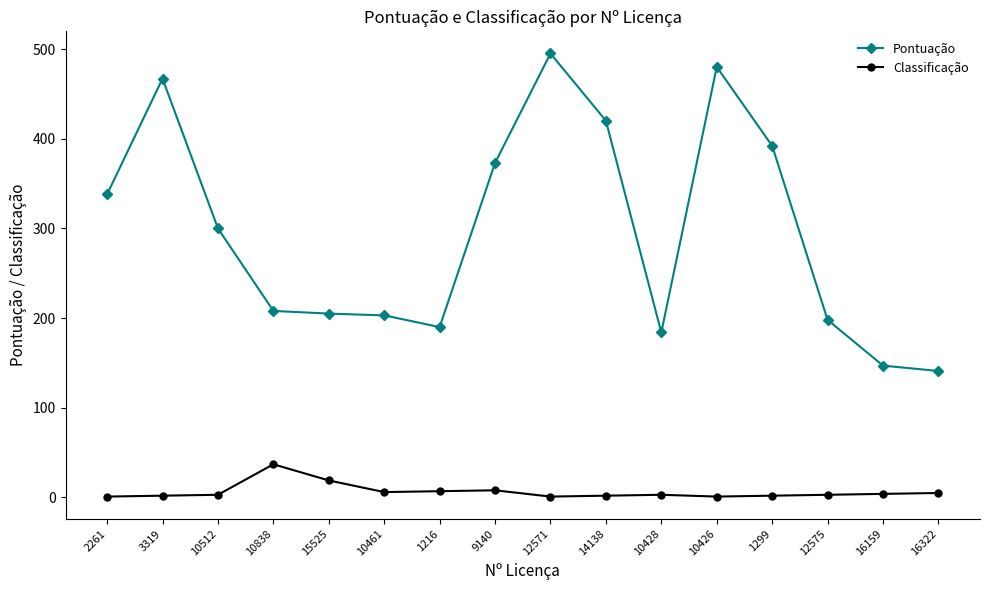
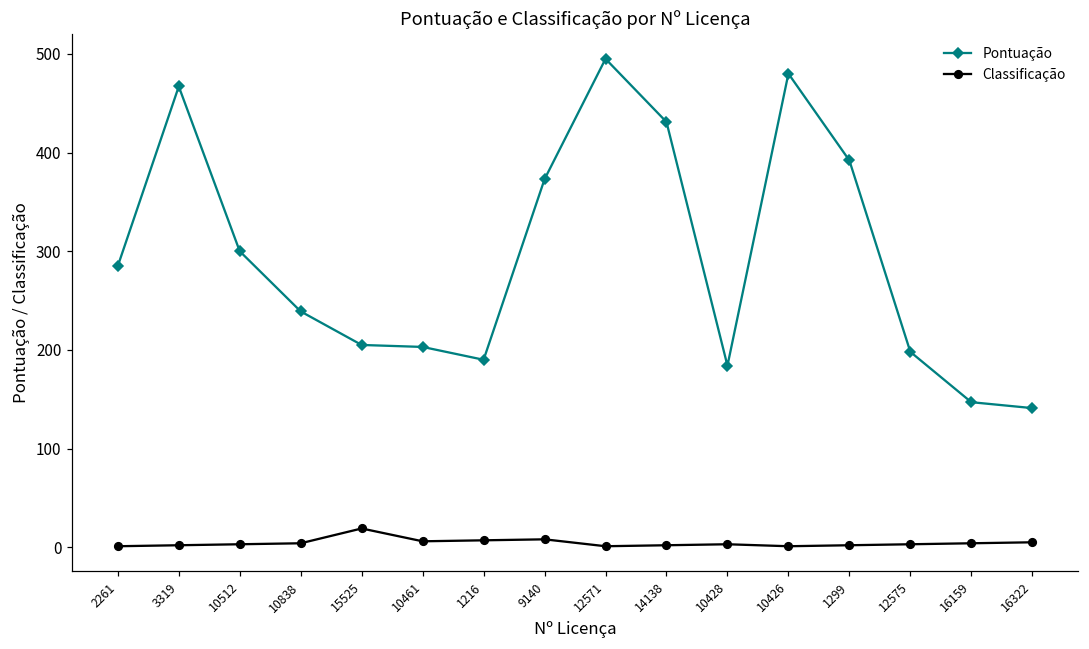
  {
    "Pontuação": {
-     "2261": 340,
+     "2261": 290,
      "3319": 470,
      "10512": 300,
-     "10838": 210,
+     "10838": 240,
      "15525": 210,
      "10461": 200,
      "1216": 190,
      "9140": 370,
      "12571": 500,
-     "14138": 420,
+     "14138": 430,
      "10428": 180,
      "10426": 480,
      "1299": 390,
      "12575": 200,
      "16159": 150,
      "16322": 140
    },
    "Classificação": {
      "2261": 0,
      "3319": 0,
      "10512": 0,
-     "10838": 40,
+     "10838": 0,
      "15525": 20,
      "10461": 10,
      "1216": 10,
      "9140": 10,
      "12571": 0,
      "14138": 0,
      "10428": 0,
      "10426": 0,
      "1299": 0,
      "12575": 0,
      "16159": 0,
      "16322": 10
    }
  }
